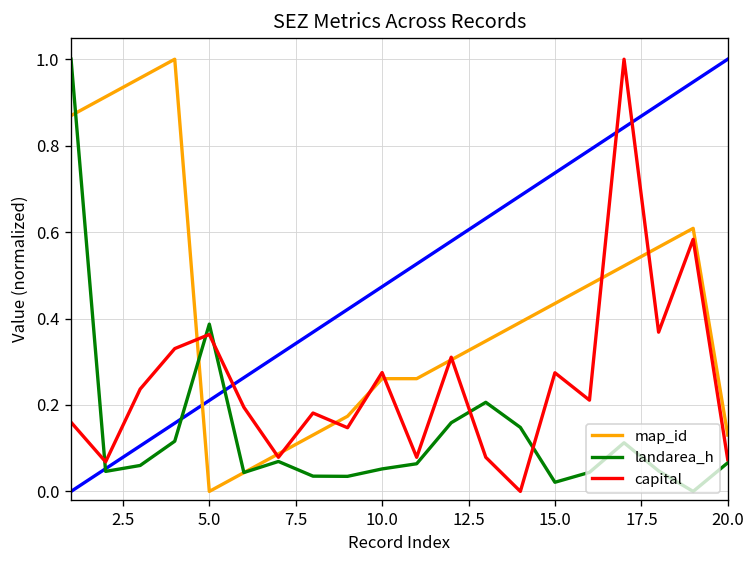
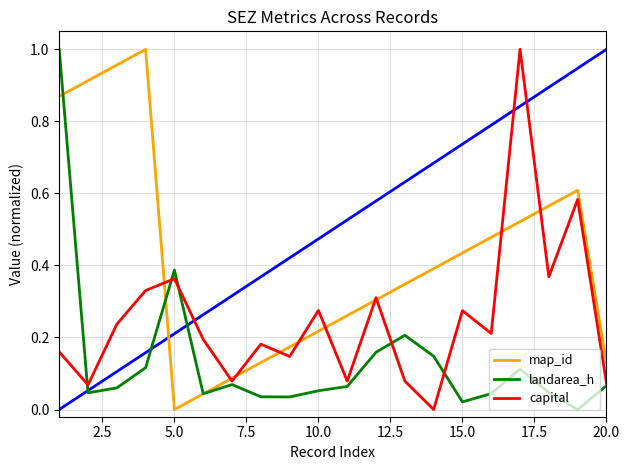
  {
    "map_id": {
      "5.0": 0.00,
-     "10.0": 0.26,
+     "10.0": 0.22,
      "15.0": 0.43,
      "20.0": 0.13
    },
    "landarea_h": {
      "5.0": 0.39,
      "10.0": 0.05,
      "15.0": 0.02,
      "20.0": 0.07
    },
    "capital": {
      "5.0": 0.36,
      "10.0": 0.28,
      "15.0": 0.27,
      "20.0": 0.07
    }
  }
